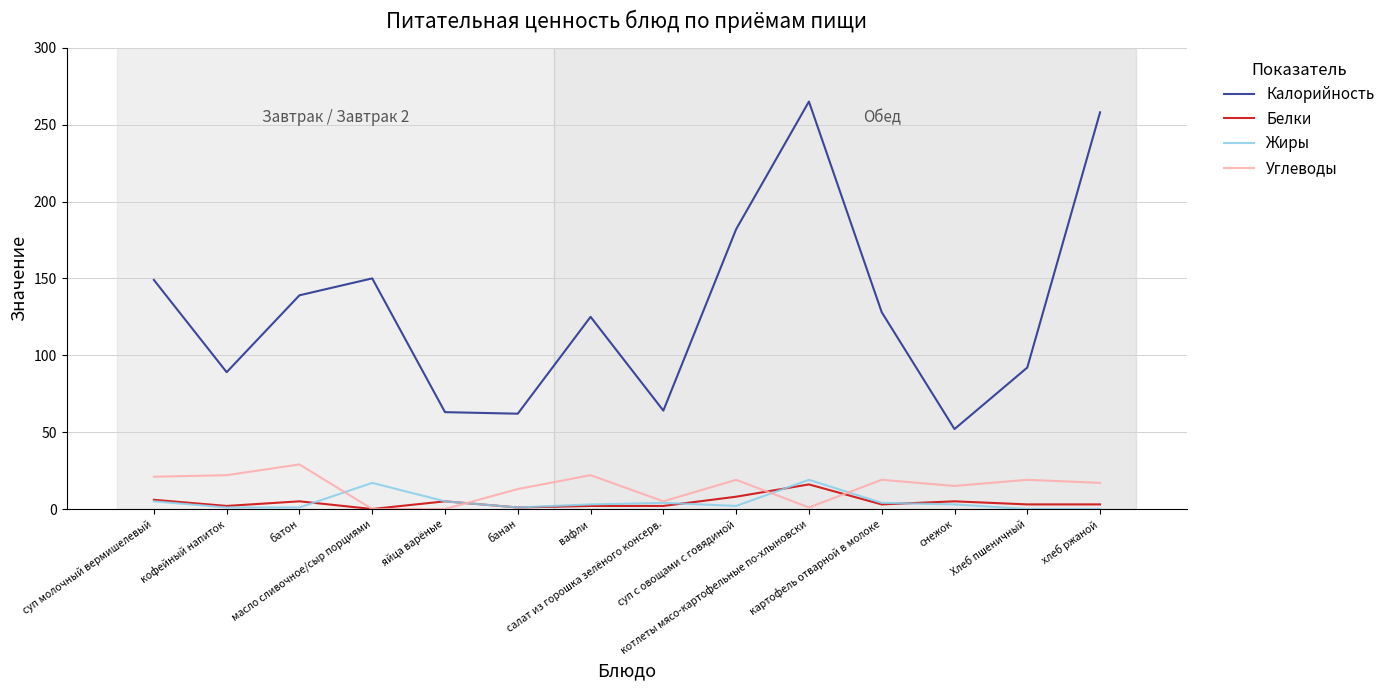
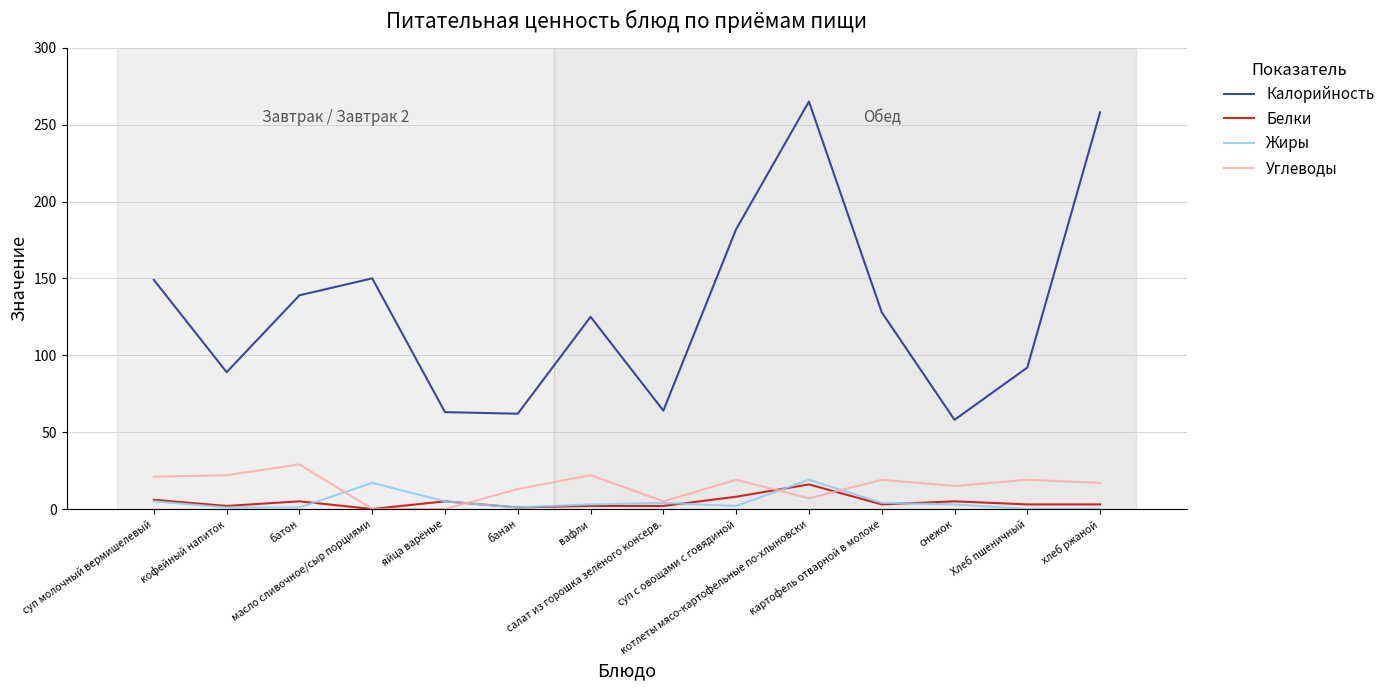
  {
    "Калорийность": {
      "суп молочный вермишелевый": 149,
      "кофейный напиток": 89,
      "батон": 139,
      "масло сливочное/сыр порциями": 150,
      "яйца варёные": 63,
      "банан": 62,
      "вафли": 125,
      "салат из горошка зелёного консерв.": 64,
      "суп с овощами с говядиной": 182,
      "котлеты мясо-картофельные по-хлыновски": 265,
      "картофель отварной в молоке": 128,
-     "снежок": 52,
+     "снежок": 58,
      "Хлеб пшеничный": 92,
      "хлеб ржаной": 258
    },
    "Белки": {
      "батон": 5,
      "салат из горошка зелёного консерв.": 2,
      "суп с овощами с говядиной": 8,
      "котлеты мясо-картофельные по-хлыновски": 16,
      "снежок": 5,
      "Хлеб пшеничный": 3,
      "хлеб ржаной": 3
    },
    "Жиры": {
      "батон": 1,
      "масло сливочное/сыр порциями": 17,
      "суп с овощами с говядиной": 2,
      "котлеты мясо-картофельные по-хлыновски": 19,
      "снежок": 3,
      "Хлеб пшеничный": 0,
      "хлеб ржаной": 0
    },
    "Углеводы": {
      "суп молочный вермишелевый": 21,
      "кофейный напиток": 22,
      "батон": 29,
      "яйца варёные": 0,
      "банан": 13,
      "вафли": 22,
      "суп с овощами с говядиной": 19,
-     "котлеты мясо-картофельные по-хлыновски": 1,
+     "котлеты мясо-картофельные по-хлыновски": 7,
      "картофель отварной в молоке": 19,
      "снежок": 15,
      "Хлеб пшеничный": 19,
      "хлеб ржаной": 17
    }
  }
